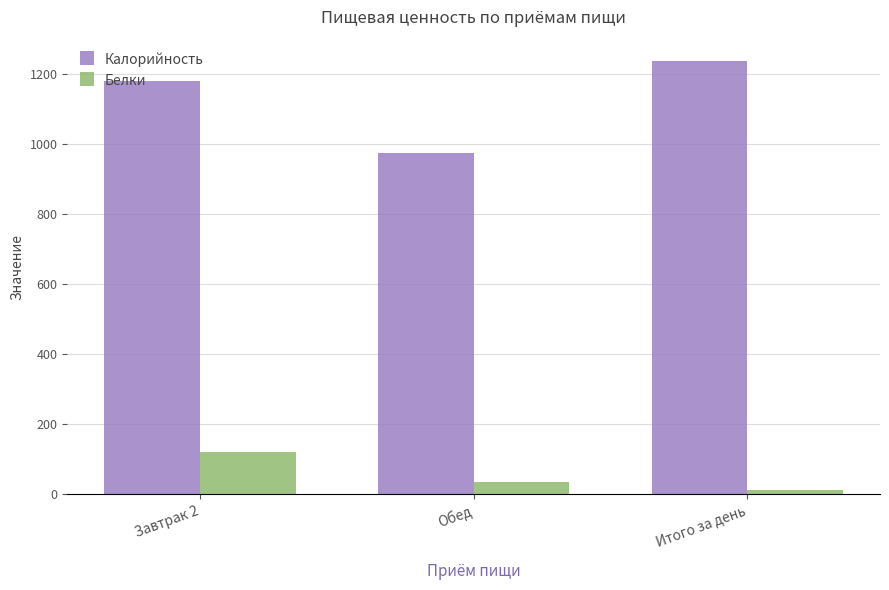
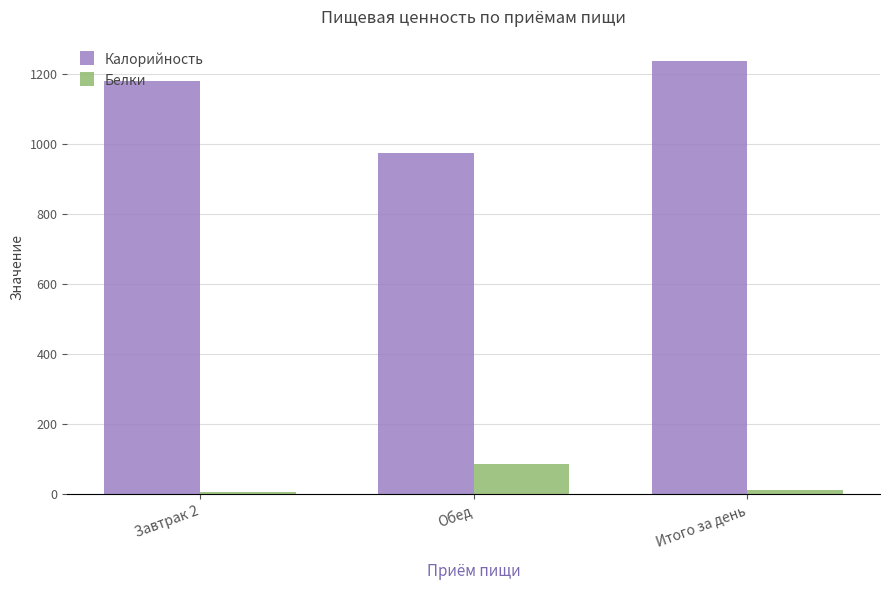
  {
    "Калорийность": {
      "Завтрак 2": 1180,
      "Обед": 980,
      "Итого за день": 1240
    },
    "Белки": {
-     "Завтрак 2": 120,
-     "Обед": 30,
+     "Завтрак 2": 10,
+     "Обед": 90,
      "Итого за день": 10
    }
  }
